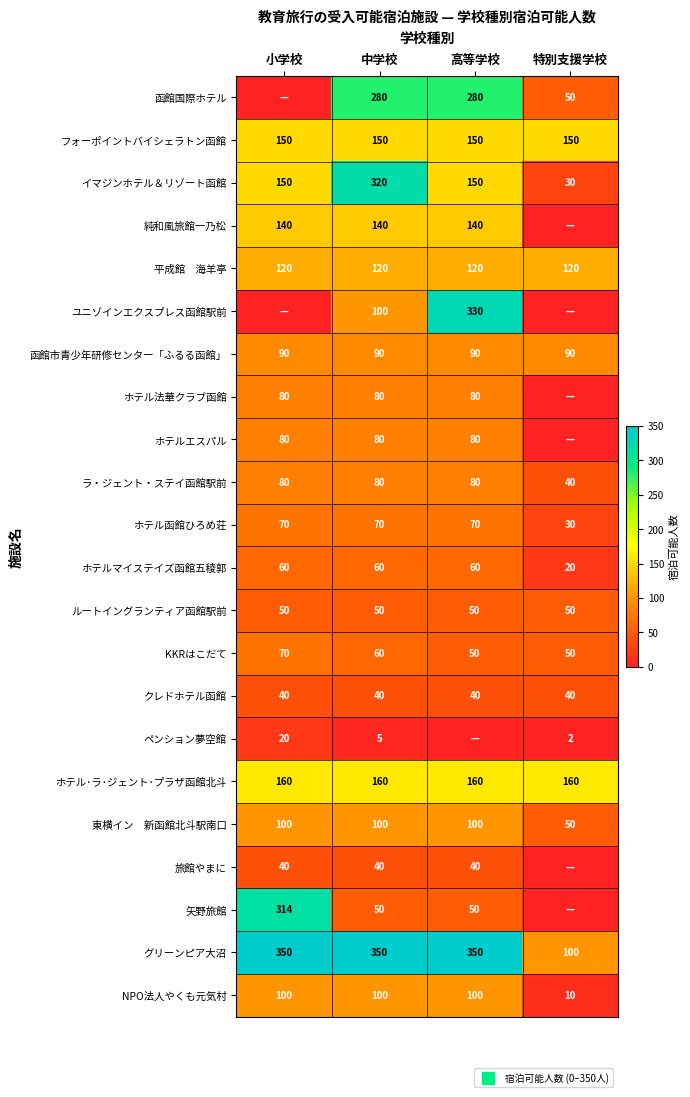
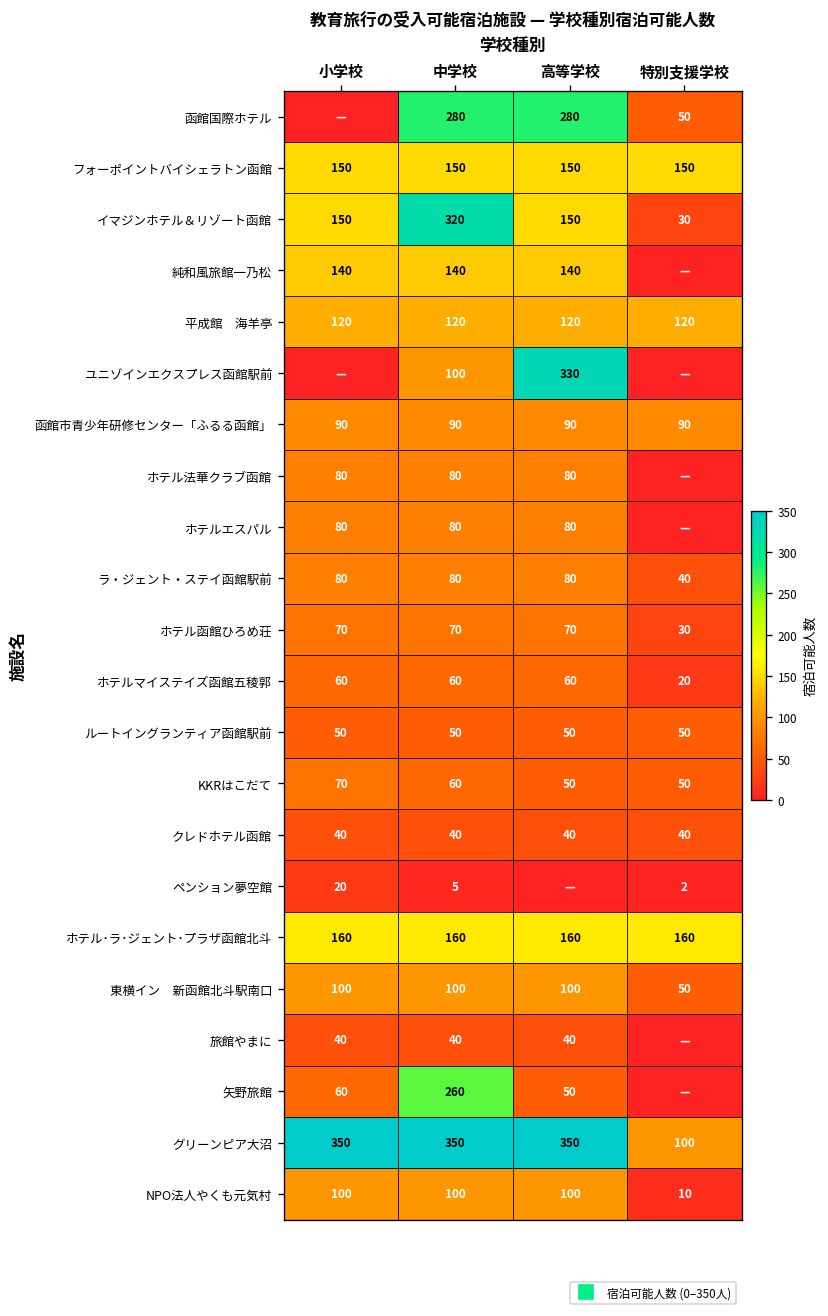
  {
    "函館国際ホテル": {
      "中学校": 280,
      "高等学校": 280,
      "特別支援学校": 50
    },
    "フォーポイントバイシェラトン函館": {
      "小学校": 150,
      "中学校": 150,
      "高等学校": 150,
      "特別支援学校": 150
    },
    "イマジンホテル＆リゾート函館": {
      "小学校": 150,
      "中学校": 320,
      "高等学校": 150,
      "特別支援学校": 30
    },
    "純和風旅館一乃松": {
      "小学校": 140,
      "中学校": 140,
      "高等学校": 140
    },
    "平成館 海羊亭": {
      "小学校": 120,
      "中学校": 120,
      "高等学校": 120,
      "特別支援学校": 120
    },
    "ユニゾインエクスプレス函館駅前": {
      "中学校": 100,
      "高等学校": 330
    },
    "函館市青少年研修センター「ふるる函館」": {
      "小学校": 90,
      "中学校": 90,
      "高等学校": 90,
      "特別支援学校": 90
    },
    "ホテル法華クラブ函館": {
      "小学校": 80,
      "中学校": 80,
      "高等学校": 80
    },
    "ホテルエスパル": {
      "小学校": 80,
      "中学校": 80,
      "高等学校": 80
    },
    "ラ・ジェント・ステイ函館駅前": {
      "小学校": 80,
      "中学校": 80,
      "高等学校": 80,
      "特別支援学校": 40
    },
    "ホテル函館ひろめ荘": {
      "小学校": 70,
      "中学校": 70,
      "高等学校": 70,
      "特別支援学校": 30
    },
    "ホテルマイステイズ函館五稜郭": {
      "小学校": 60,
      "中学校": 60,
      "高等学校": 60,
      "特別支援学校": 20
    },
    "ルートイングランティア函館駅前": {
      "小学校": 50,
      "中学校": 50,
      "高等学校": 50,
      "特別支援学校": 50
    },
    "KKRはこだて": {
      "小学校": 70,
      "中学校": 60,
      "高等学校": 50,
      "特別支援学校": 50
    },
    "クレドホテル函館": {
      "小学校": 40,
      "中学校": 40,
      "高等学校": 40,
      "特別支援学校": 40
    },
    "ペンション夢空館": {
      "小学校": 20,
      "中学校": 5,
      "特別支援学校": 2
    },
    "ホテル･ラ･ジェント･プラザ函館北斗": {
      "小学校": 160,
      "中学校": 160,
      "高等学校": 160,
      "特別支援学校": 160
    },
    "東横イン 新函館北斗駅南口": {
      "小学校": 100,
      "中学校": 100,
      "高等学校": 100,
      "特別支援学校": 50
    },
    "旅館やまに": {
      "小学校": 40,
      "中学校": 40,
      "高等学校": 40
    },
    "矢野旅館": {
-     "小学校": 314,
-     "中学校": 50,
+     "小学校": 60,
+     "中学校": 260,
      "高等学校": 50
    },
    "グリーンピア大沼": {
      "小学校": 350,
      "中学校": 350,
      "高等学校": 350,
      "特別支援学校": 100
    },
    "NPO法人やくも元気村": {
      "小学校": 100,
      "中学校": 100,
      "高等学校": 100,
      "特別支援学校": 10
    }
  }
